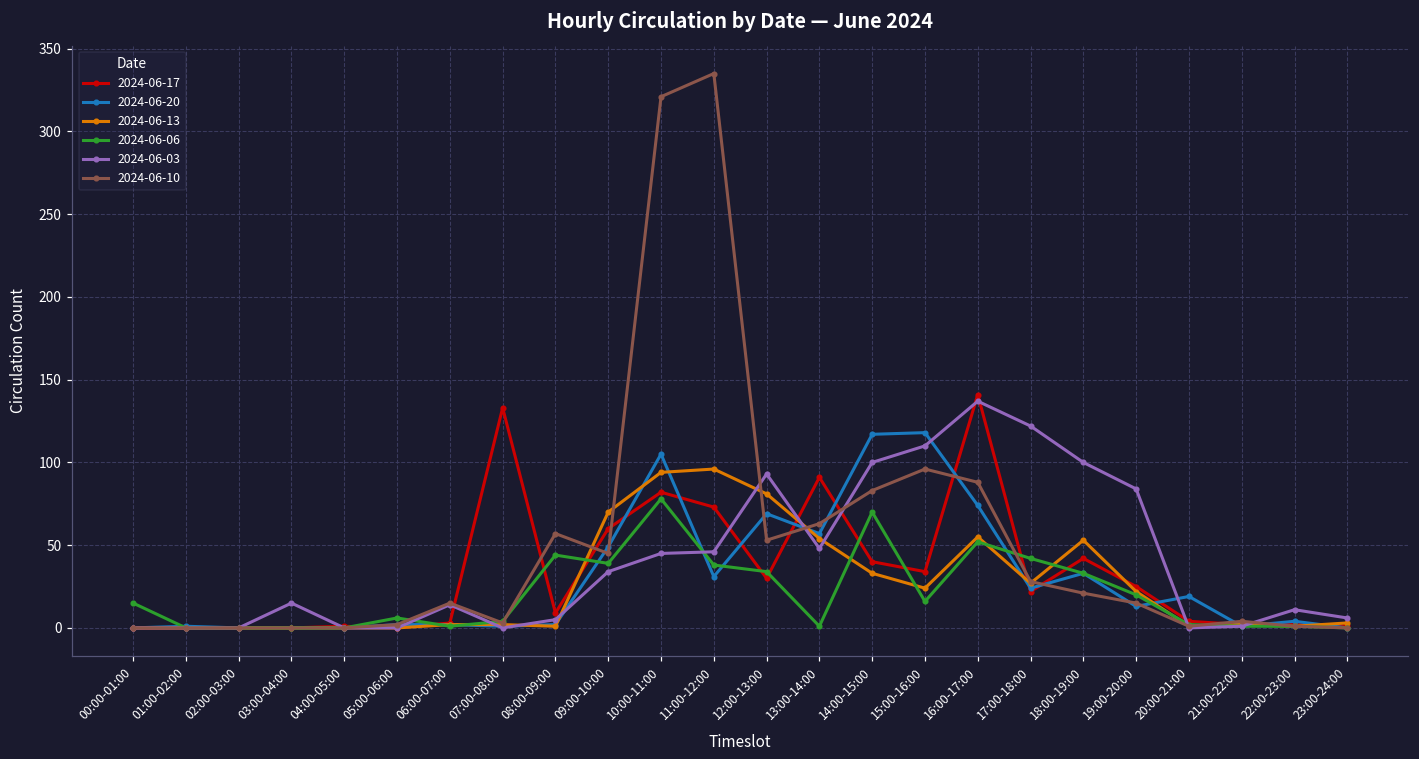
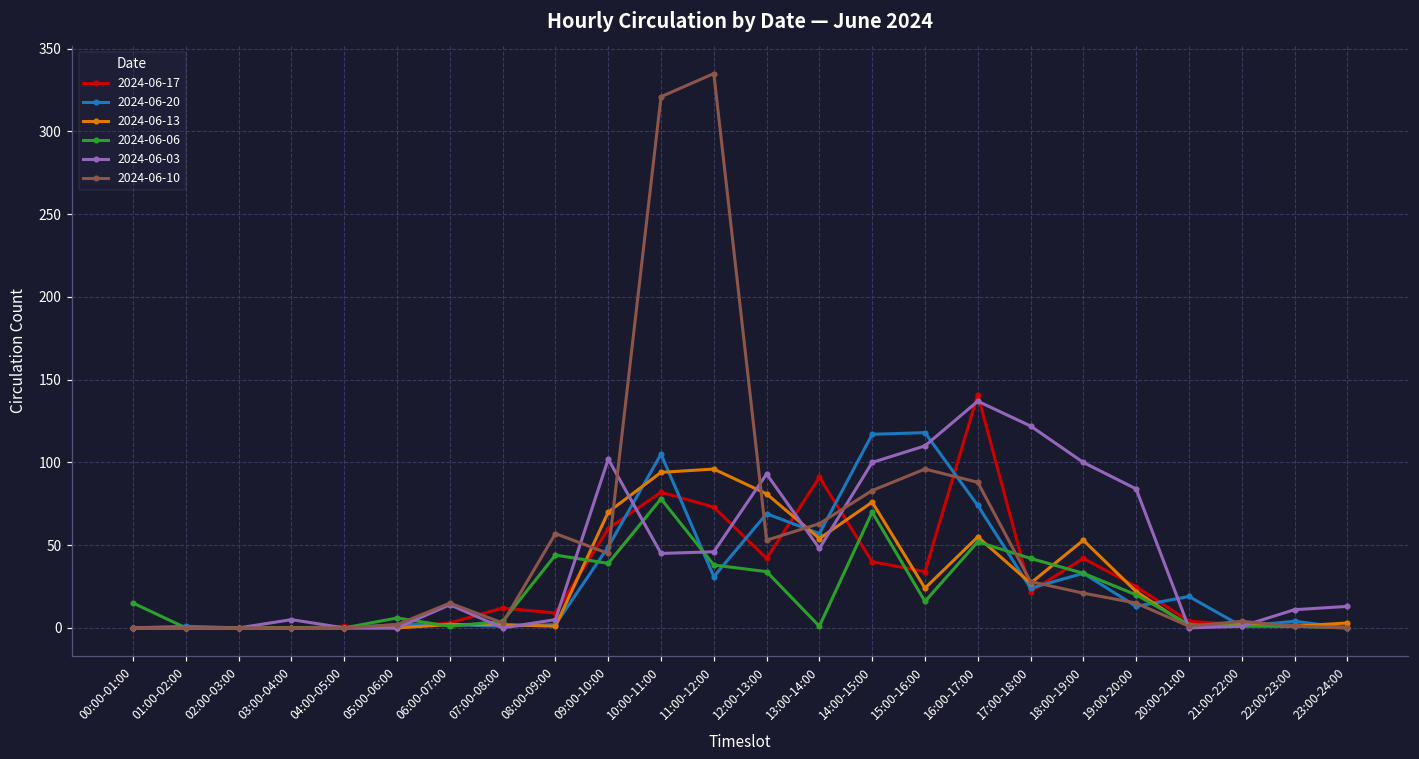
  {
    "2024-06-17": {
-     "07:00-08:00": 133,
+     "07:00-08:00": 12,
      "08:00-09:00": 9,
      "09:00-10:00": 60,
      "10:00-11:00": 82,
      "11:00-12:00": 73,
-     "12:00-13:00": 30,
+     "12:00-13:00": 42,
      "13:00-14:00": 91,
      "14:00-15:00": 40,
      "15:00-16:00": 34,
      "16:00-17:00": 141,
      "17:00-18:00": 22,
      "18:00-19:00": 42,
      "19:00-20:00": 25,
      "20:00-21:00": 4
    },
    "2024-06-20": {
      "09:00-10:00": 49,
      "10:00-11:00": 105,
      "11:00-12:00": 31,
      "12:00-13:00": 69,
      "13:00-14:00": 57,
      "14:00-15:00": 117,
      "15:00-16:00": 118,
      "16:00-17:00": 74,
      "17:00-18:00": 24,
      "19:00-20:00": 13,
      "20:00-21:00": 19,
      "22:00-23:00": 4
    },
    "2024-06-13": {
      "09:00-10:00": 70,
      "10:00-11:00": 94,
      "11:00-12:00": 96,
      "12:00-13:00": 81,
      "13:00-14:00": 54,
-     "14:00-15:00": 33,
+     "14:00-15:00": 76,
      "15:00-16:00": 24,
      "16:00-17:00": 55,
      "18:00-19:00": 53,
      "19:00-20:00": 22,
      "23:00-24:00": 3
    },
    "2024-06-06": {
      "00:00-01:00": 15,
      "05:00-06:00": 6,
      "08:00-09:00": 44,
      "09:00-10:00": 39,
      "10:00-11:00": 78,
      "11:00-12:00": 38,
      "12:00-13:00": 34,
      "13:00-14:00": 1,
      "14:00-15:00": 70,
      "15:00-16:00": 16,
      "16:00-17:00": 52,
      "17:00-18:00": 42,
      "19:00-20:00": 20
    },
    "2024-06-03": {
-     "03:00-04:00": 15,
+     "03:00-04:00": 5,
      "08:00-09:00": 5,
-     "09:00-10:00": 34,
+     "09:00-10:00": 102,
      "10:00-11:00": 45,
      "11:00-12:00": 46,
      "12:00-13:00": 93,
      "13:00-14:00": 48,
      "14:00-15:00": 100,
      "15:00-16:00": 110,
      "16:00-17:00": 137,
      "17:00-18:00": 122,
      "18:00-19:00": 100,
      "19:00-20:00": 84,
      "22:00-23:00": 11,
-     "23:00-24:00": 6
+     "23:00-24:00": 13
    },
    "2024-06-10": {
      "08:00-09:00": 57,
      "09:00-10:00": 45,
      "10:00-11:00": 321,
      "11:00-12:00": 335,
      "12:00-13:00": 53,
      "13:00-14:00": 63,
      "14:00-15:00": 83,
      "15:00-16:00": 96,
      "16:00-17:00": 88,
      "18:00-19:00": 21,
      "19:00-20:00": 15,
      "21:00-22:00": 4
    }
  }
